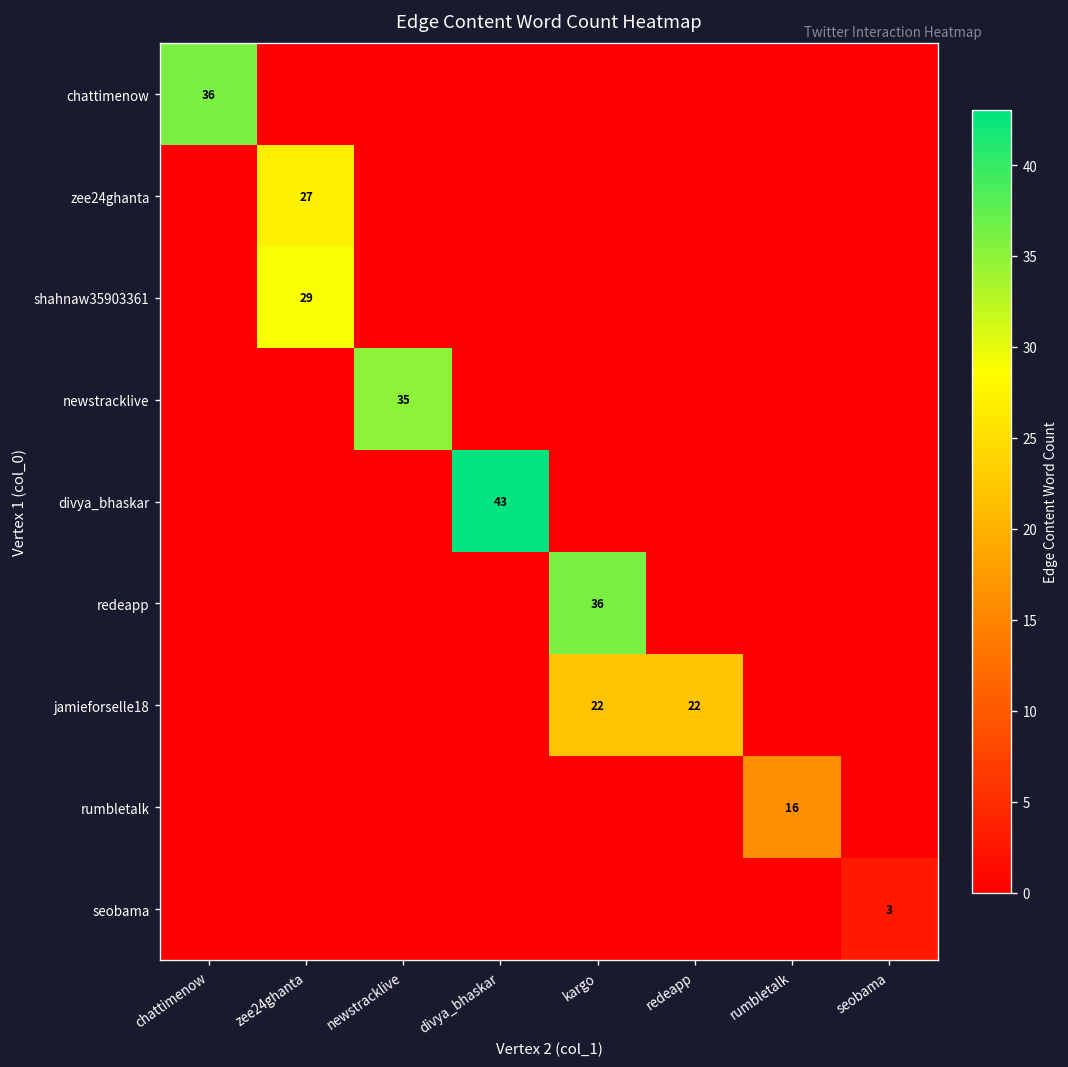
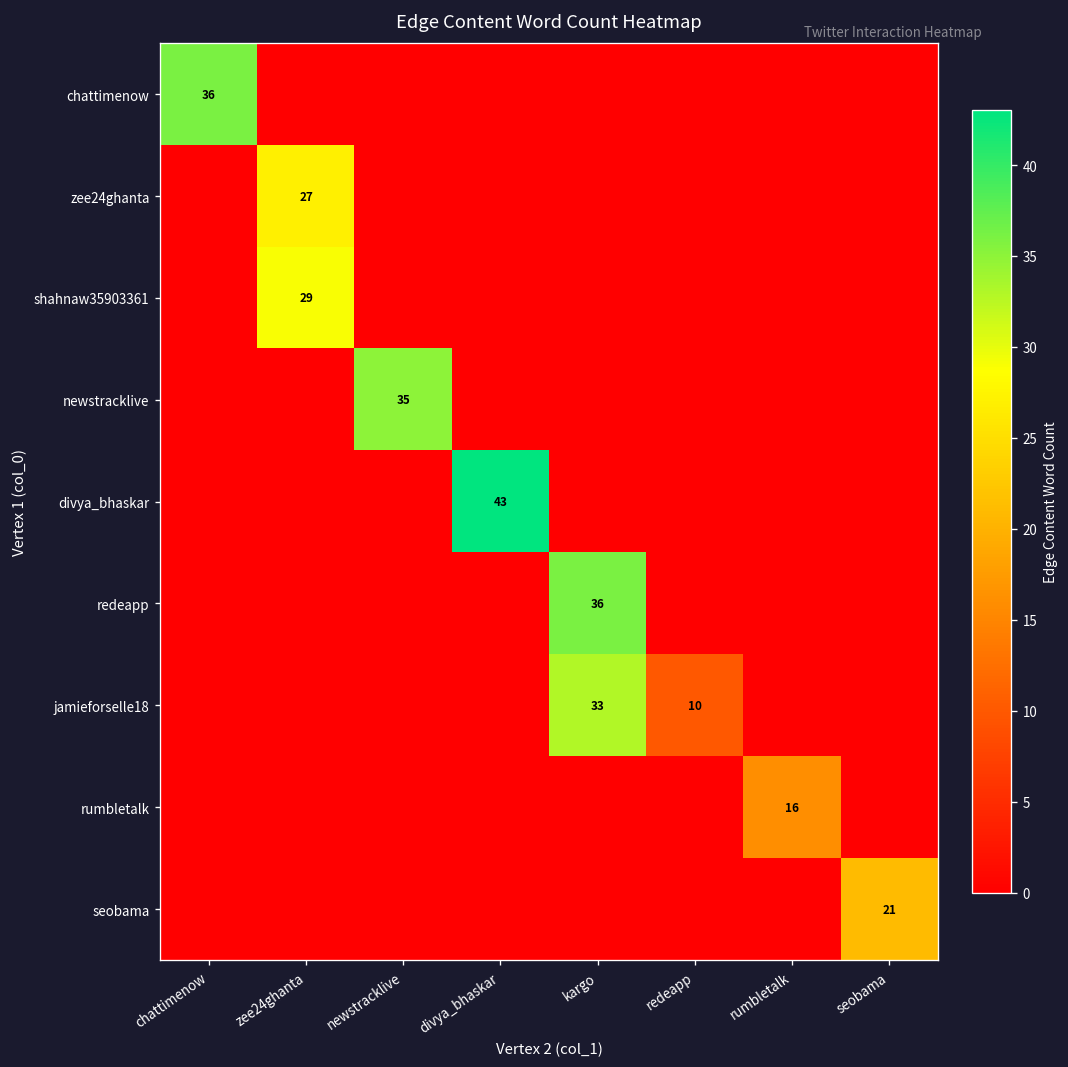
  {
    "chattimenow": {
      "chattimenow": 36
    },
    "zee24ghanta": {
      "zee24ghanta": 27
    },
    "shahnaw35903361": {
      "zee24ghanta": 29
    },
    "newstracklive": {
      "newstracklive": 35
    },
    "divya_bhaskar": {
      "divya_bhaskar": 43
    },
    "redeapp": {
      "kargo": 36
    },
    "jamieforselle18": {
-     "kargo": 22,
-     "redeapp": 22
+     "kargo": 33,
+     "redeapp": 10
    },
    "rumbletalk": {
      "rumbletalk": 16
    },
    "seobama": {
-     "seobama": 3
+     "seobama": 21
    }
  }
